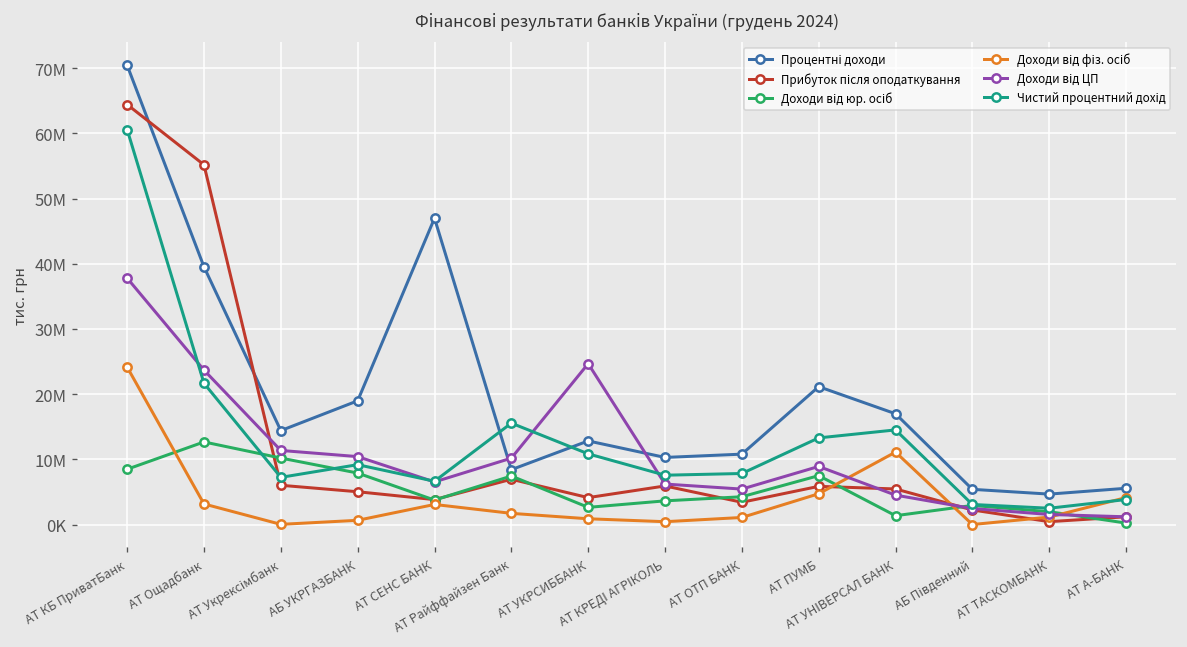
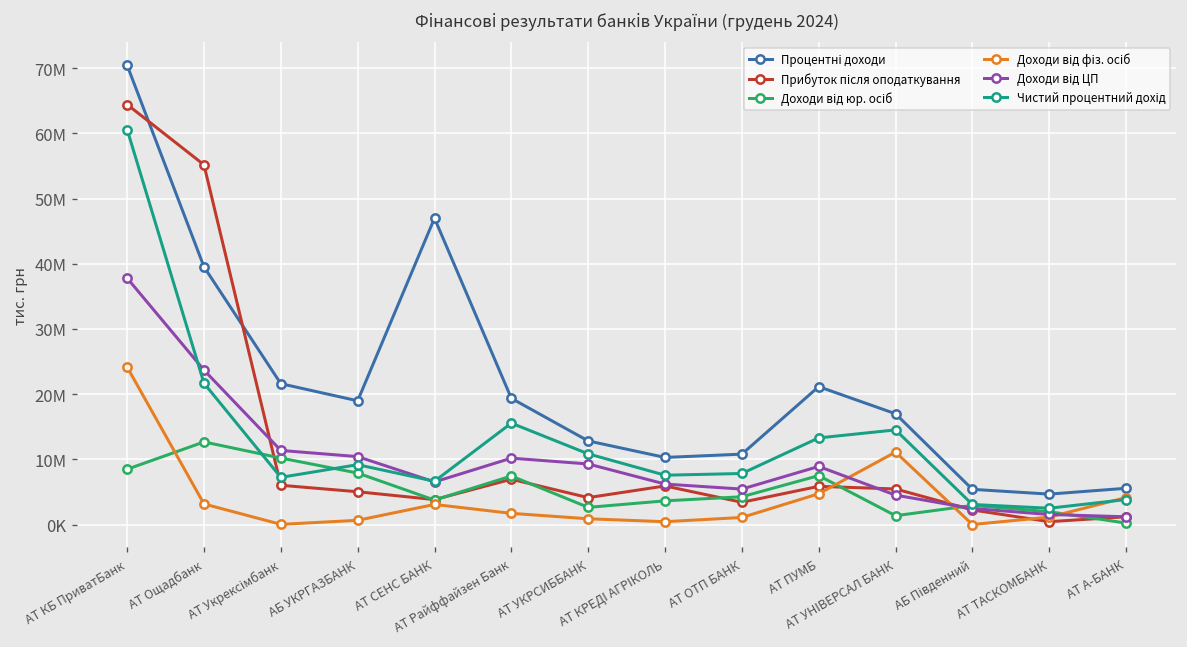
  {
    "Процентні доходи": {
      "АТ КБ ПриватБанк": 70000000,
      "АТ Ощадбанк": 40000000,
-     "АТ Укрексімбанк": 14000000,
+     "АТ Укрексімбанк": 22000000,
      "АБ УКРГАЗБАНК": 19000000,
      "АТ СЕНС БАНК": 47000000,
-     "АТ Райффайзен Банк": 8000000,
+     "АТ Райффайзен Банк": 19000000,
      "АТ УКРСИББАНК": 13000000,
      "АТ КРЕДІ АГРІКОЛЬ": 10000000,
      "АТ ОТП БАНК": 11000000,
      "АТ ПУМБ": 21000000,
      "АТ УНІВЕРСАЛ БАНК": 17000000,
      "АБ Південний": 5000000,
      "АТ ТАСКОМБАНК": 5000000,
      "АТ А-БАНК": 6000000
    },
    "Прибуток після оподаткування": {
      "АТ КБ ПриватБанк": 64000000,
      "АТ Ощадбанк": 55000000,
      "АТ Укрексімбанк": 6000000,
      "АБ УКРГАЗБАНК": 5000000,
      "АТ Райффайзен Банк": 7000000,
      "АТ УКРСИББАНК": 4000000,
      "АТ ОТП БАНК": 3000000,
      "АТ ПУМБ": 6000000,
      "АТ УНІВЕРСАЛ БАНК": 5000000,
      "АТ ТАСКОМБАНК": 0
    },
    "Доходи від фіз. осіб": {
      "АТ КБ ПриватБанк": 24000000,
      "АТ Ощадбанк": 3000000,
      "АТ Укрексімбанк": 0,
      "АБ УКРГАЗБАНК": 1000000,
      "АТ СЕНС БАНК": 3000000,
      "АТ Райффайзен Банк": 2000000,
      "АТ УКРСИББАНК": 1000000,
      "АТ КРЕДІ АГРІКОЛЬ": 0,
      "АТ ОТП БАНК": 1000000,
      "АТ ПУМБ": 5000000,
      "АТ УНІВЕРСАЛ БАНК": 11000000,
      "АБ Південний": 0
    },
    "Доходи від ЦП": {
      "АТ КБ ПриватБанк": 38000000,
      "АТ Ощадбанк": 24000000,
      "АТ Укрексімбанк": 11000000,
      "АБ УКРГАЗБАНК": 10000000,
      "АТ Райффайзен Банк": 10000000,
-     "АТ УКРСИББАНК": 25000000,
+     "АТ УКРСИББАНК": 9000000,
      "АТ ОТП БАНК": 5000000,
      "АТ ПУМБ": 9000000,
      "АТ УНІВЕРСАЛ БАНК": 5000000
    }
  }
